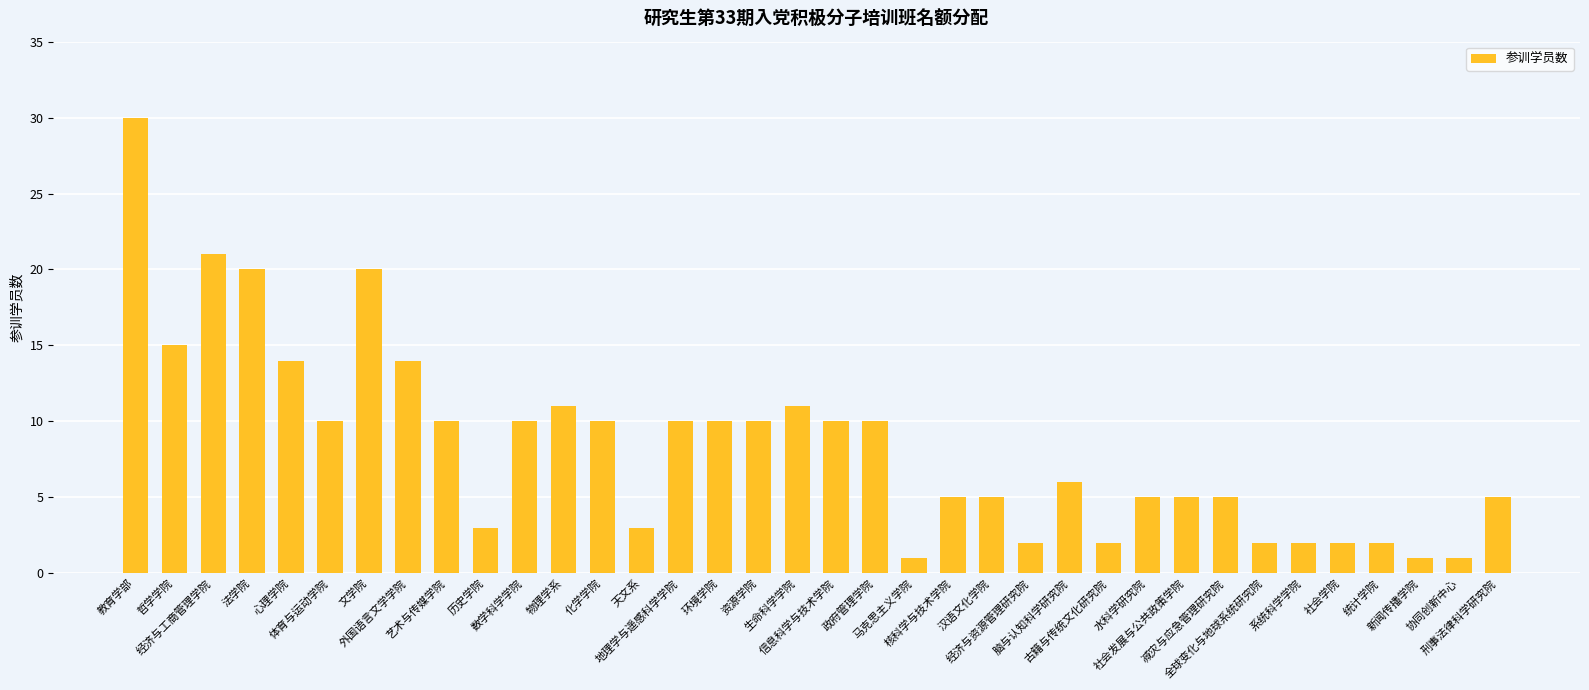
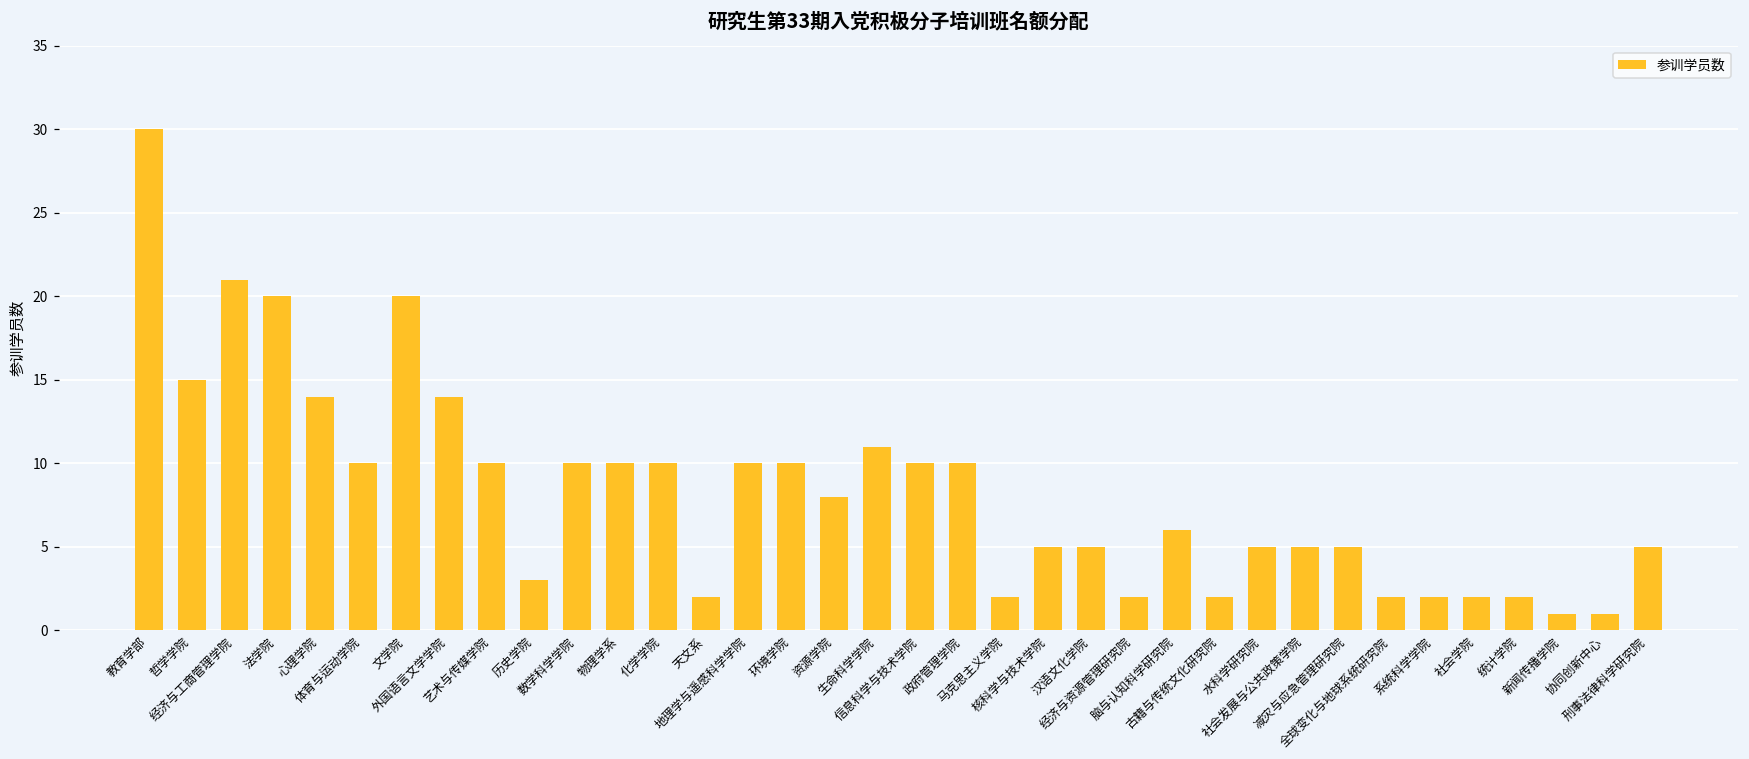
  {
    "教育学部": 30,
    "哲学学院": 15,
    "经济与工商管理学院": 21,
    "法学院": 20,
    "心理学院": 14,
    "体育与运动学院": 10,
    "文学院": 20,
    "外国语言文学学院": 14,
    "艺术与传媒学院": 10,
    "历史学院": 3,
    "数学科学学院": 10,
-   "物理学系": 11,
+   "物理学系": 10,
    "化学学院": 10,
-   "天文系": 3,
+   "天文系": 2,
    "地理学与遥感科学学院": 10,
    "环境学院": 10,
-   "资源学院": 10,
+   "资源学院": 8,
    "生命科学学院": 11,
    "信息科学与技术学院": 10,
    "政府管理学院": 10,
-   "马克思主义学院": 1,
+   "马克思主义学院": 2,
    "核科学与技术学院": 5,
    "汉语文化学院": 5,
    "经济与资源管理研究院": 2,
    "脑与认知科学研究院": 6,
    "古籍与传统文化研究院": 2,
    "水科学研究院": 5,
    "社会发展与公共政策学院": 5,
    "减灾与应急管理研究院": 5,
    "全球变化与地球系统研究院": 2,
    "系统科学学院": 2,
    "社会学院": 2,
    "统计学院": 2,
    "新闻传播学院": 1,
    "协同创新中心": 1,
    "刑事法律科学研究院": 5
  }
